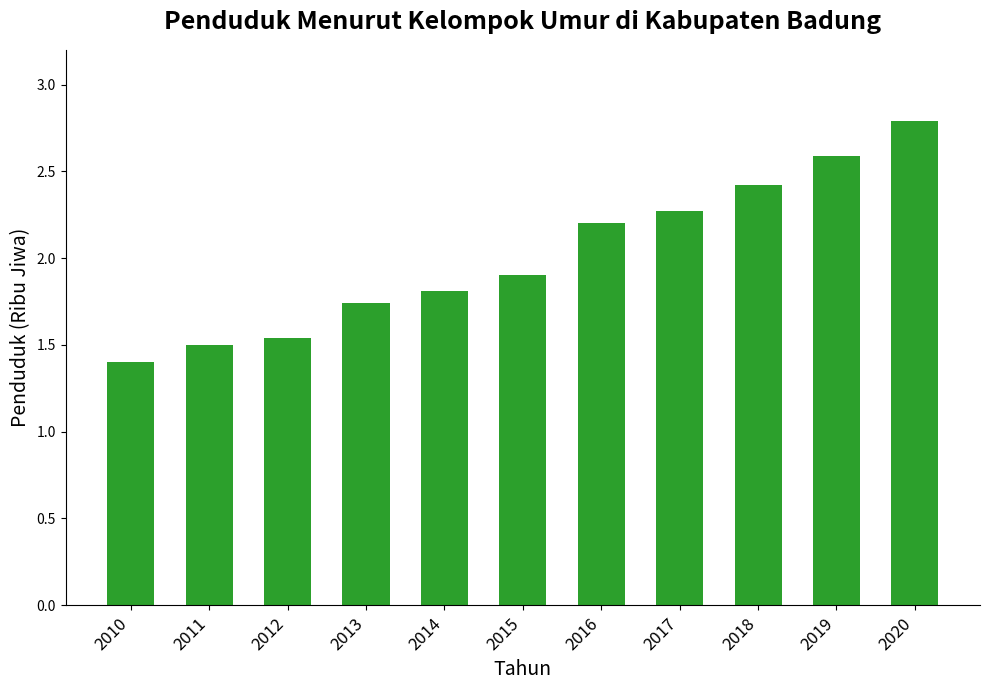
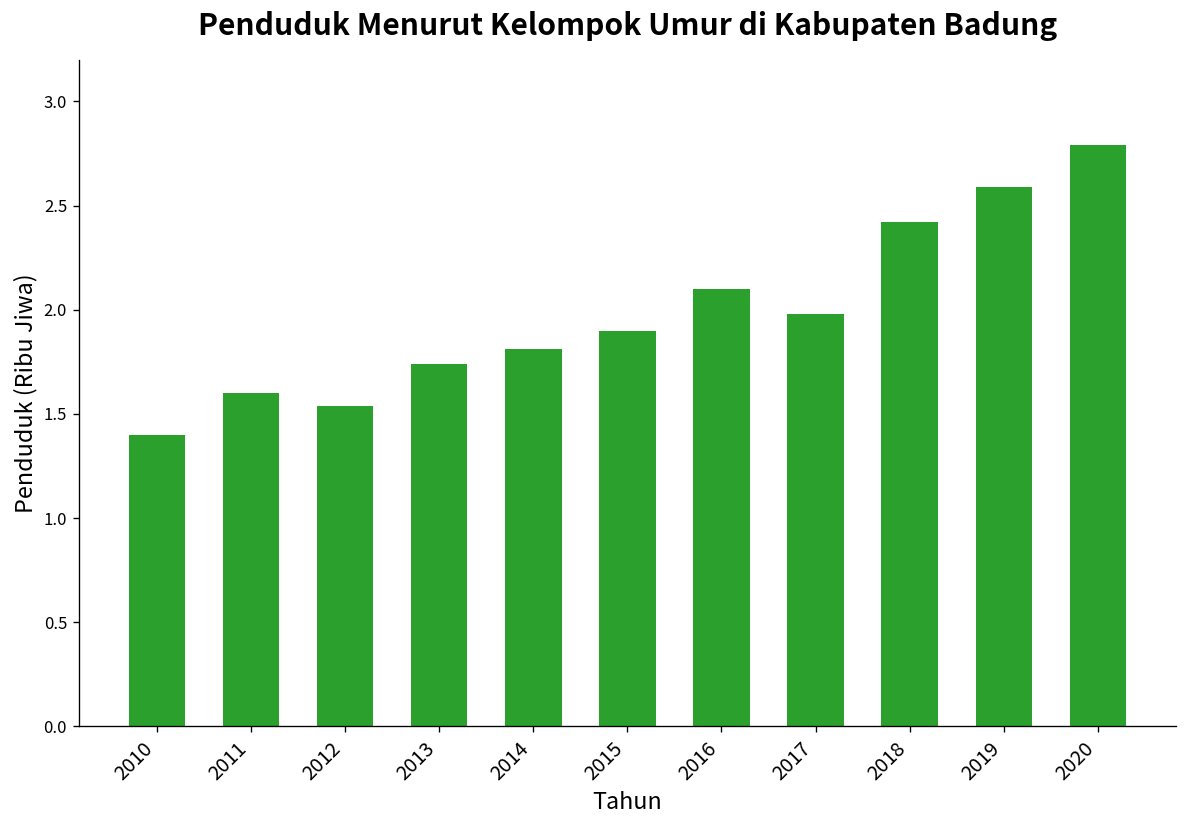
  {
    "2010": 1.40,
-   "2011": 1.5,
+   "2011": 1.6,
    "2012": 1.54,
    "2013": 1.74,
    "2014": 1.81,
    "2015": 1.90,
-   "2016": 2.2,
-   "2017": 2.27,
+   "2016": 2.1,
+   "2017": 1.98,
    "2018": 2.42,
    "2019": 2.59,
    "2020": 2.79
  }
